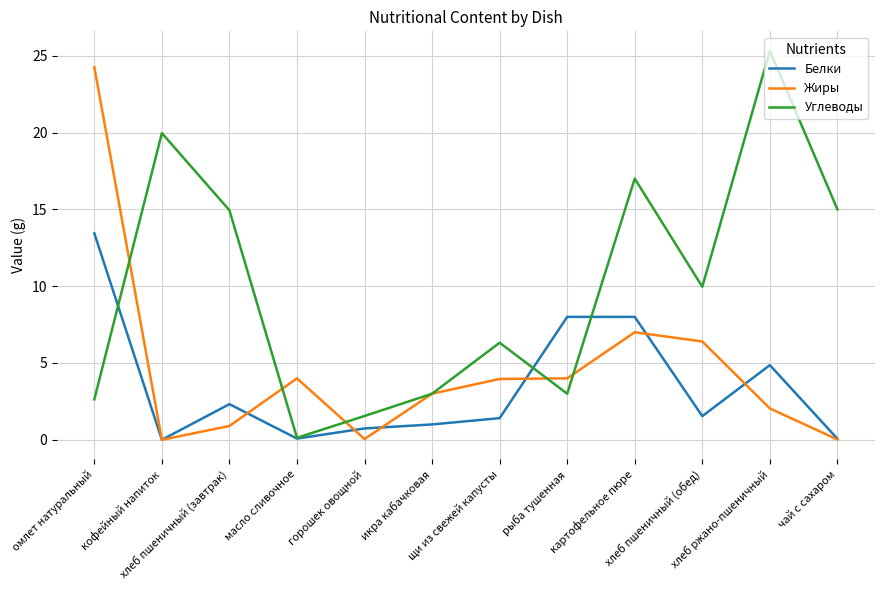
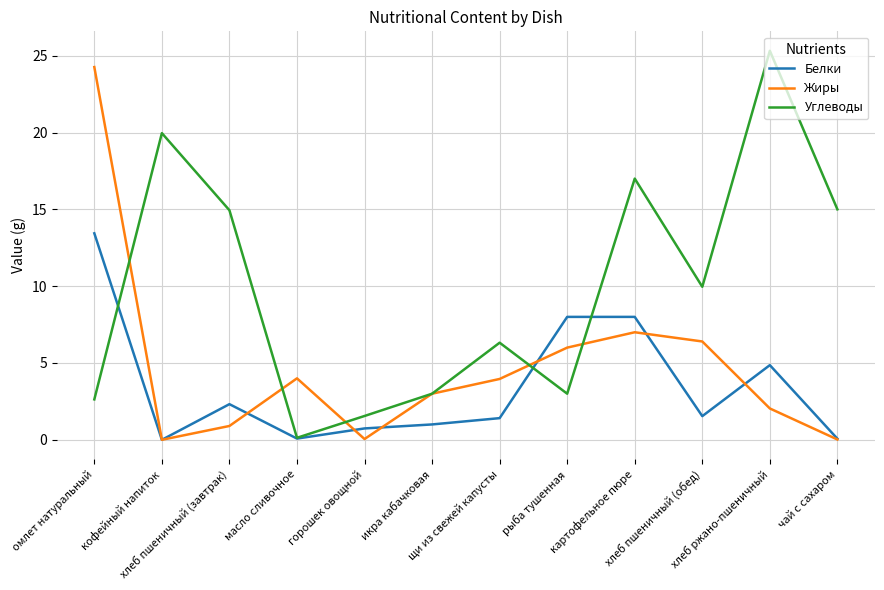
  {
    "Белки": {
      "омлет натуральный": 13.4,
      "хлеб пшеничный (завтрак)": 2.3,
      "горошек овощной": 0.7,
      "икра кабачковая": 1,
      "щи из свежей капусты": 1.4,
      "рыба тушенная": 8,
      "картофельное пюре": 8,
      "хлеб пшеничный (обед)": 1.5,
      "хлеб ржано-пшеничный": 5
    },
    "Жиры": {
      "омлет натуральный": 24.3,
      "хлеб пшеничный (завтрак)": 1,
      "масло сливочное": 4,
      "горошек овощной": 0,
      "щи из свежей капусты": 4,
-     "рыба тушенная": 4,
+     "рыба тушенная": 6,
      "картофельное пюре": 7,
      "хлеб пшеничный (обед)": 6.4,
      "хлеб ржано-пшеничный": 2
    },
    "Углеводы": {
      "омлет натуральный": 2.6,
      "кофейный напиток": 20,
      "хлеб пшеничный (завтрак)": 15,
      "горошек овощной": 1.6,
      "щи из свежей капусты": 6.3,
      "рыба тушенная": 3,
      "картофельное пюре": 17,
      "хлеб пшеничный (обед)": 10,
      "чай с сахаром": 15
    }
  }
